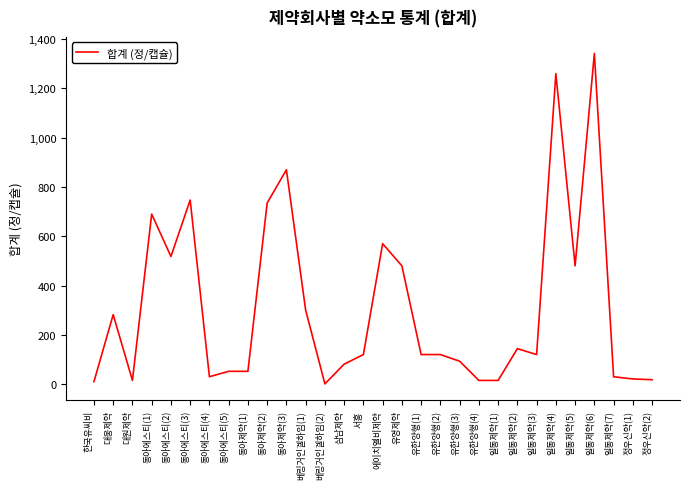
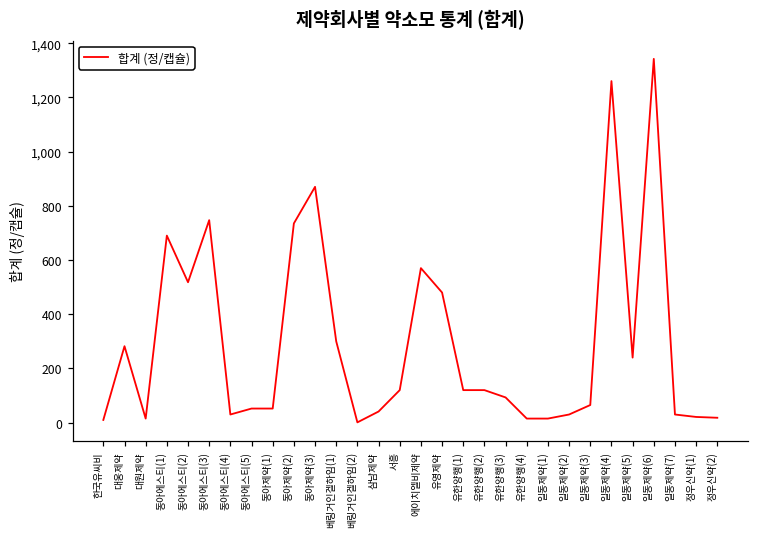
  {
    "한국유씨비": "10",
    "대웅제약": "280",
    "대원제약": "20",
    "동아에스티(1)": "690",
    "동아에스티(2)": "520",
    "동아에스티(3)": "750",
    "동아에스티(4)": "30",
    "동아에스티(5)": "50",
    "동아제약(1)": "50",
    "동아제약(2)": "740",
    "동아제약(3)": "870",
    "베링거인겔하임(1)": "300",
    "베링거인겔하임(2)": "0",
-   "삼남제약": "80",
+   "삼남제약": "40",
    "서흥": "120",
    "에이치엘비제약": "570",
    "유영제약": "480",
    "유한양행(1)": "120",
    "유한양행(2)": "120",
    "유한양행(3)": "90",
    "유한양행(4)": "20",
    "일동제약(1)": "20",
-   "일동제약(2)": "140",
-   "일동제약(3)": "120",
+   "일동제약(2)": "30",
+   "일동제약(3)": "70",
    "일동제약(4)": "1,260",
-   "일동제약(5)": "480",
+   "일동제약(5)": "240",
    "일동제약(6)": "1,340",
    "일동제약(7)": "30",
    "정우신약(1)": "20",
    "정우신약(2)": "20"
  }
